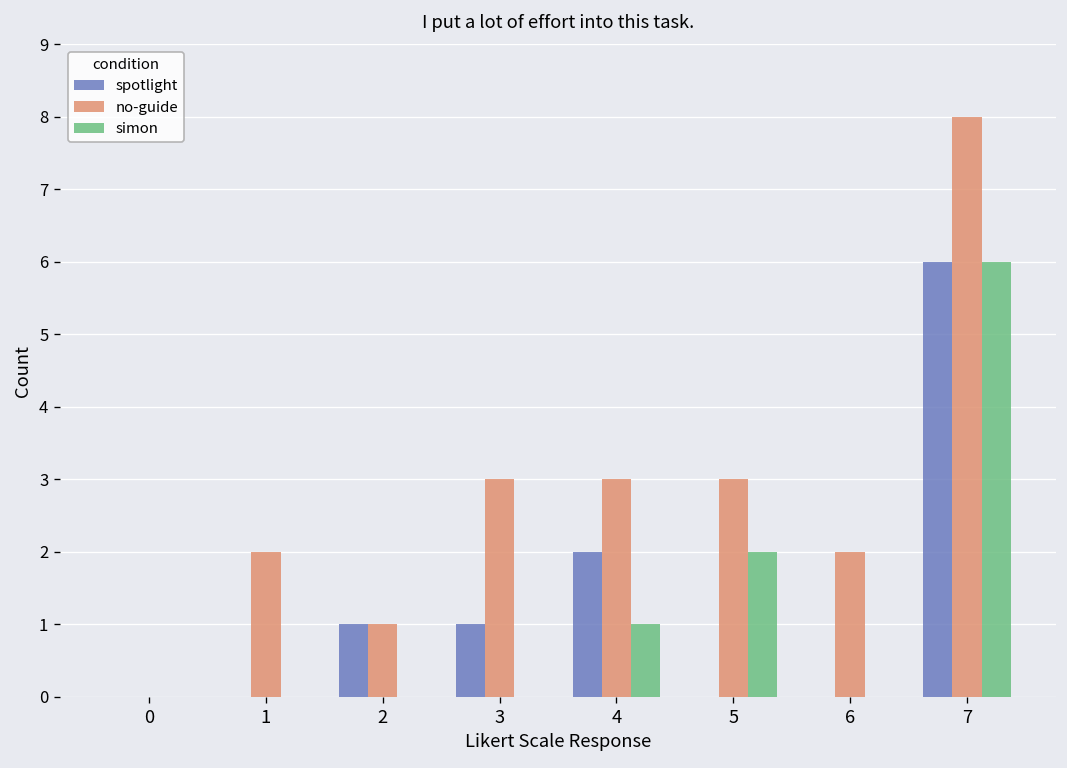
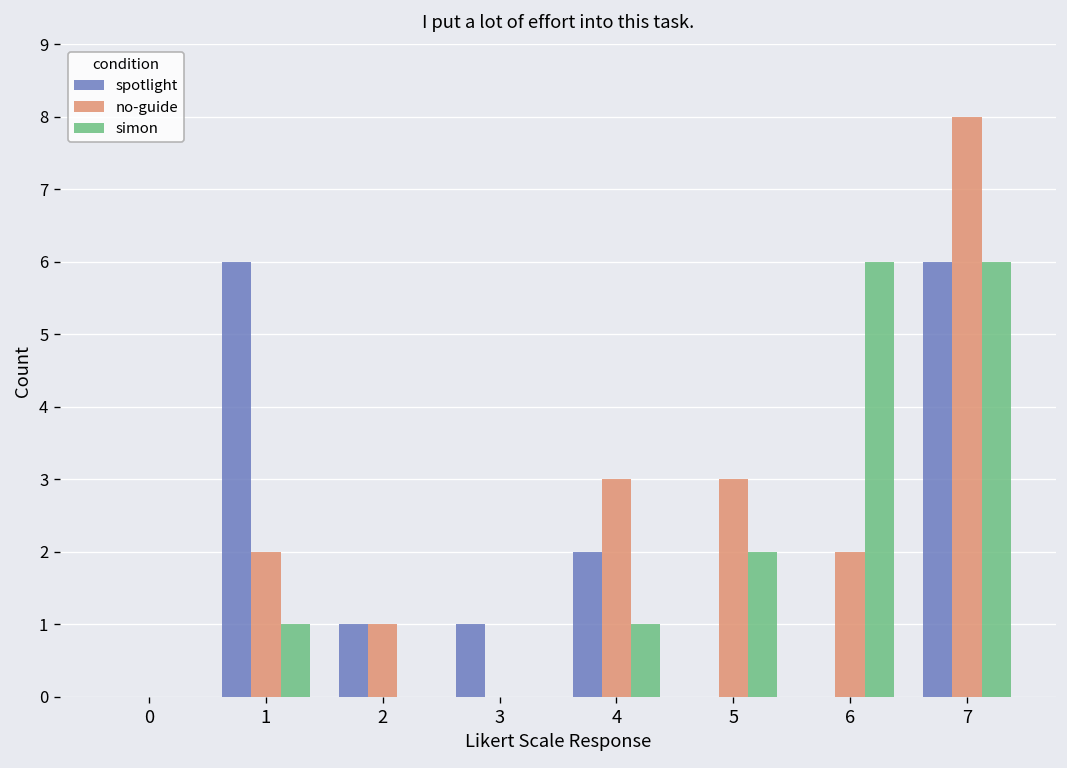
  {
    "spotlight": {
      "0": 0,
-     "1": 0,
+     "1": 6,
      "2": 1,
      "3": 1,
      "4": 2,
      "5": 0,
      "6": 0,
      "7": 6
    },
    "no-guide": {
      "0": 0,
      "1": 2,
      "2": 1,
-     "3": 3,
+     "3": 0,
      "4": 3,
      "5": 3,
      "6": 2,
      "7": 8
    },
    "simon": {
      "0": 0,
-     "1": 0,
+     "1": 1,
      "2": 0,
      "3": 0,
      "4": 1,
      "5": 2,
-     "6": 0,
+     "6": 6,
      "7": 6
    }
  }
